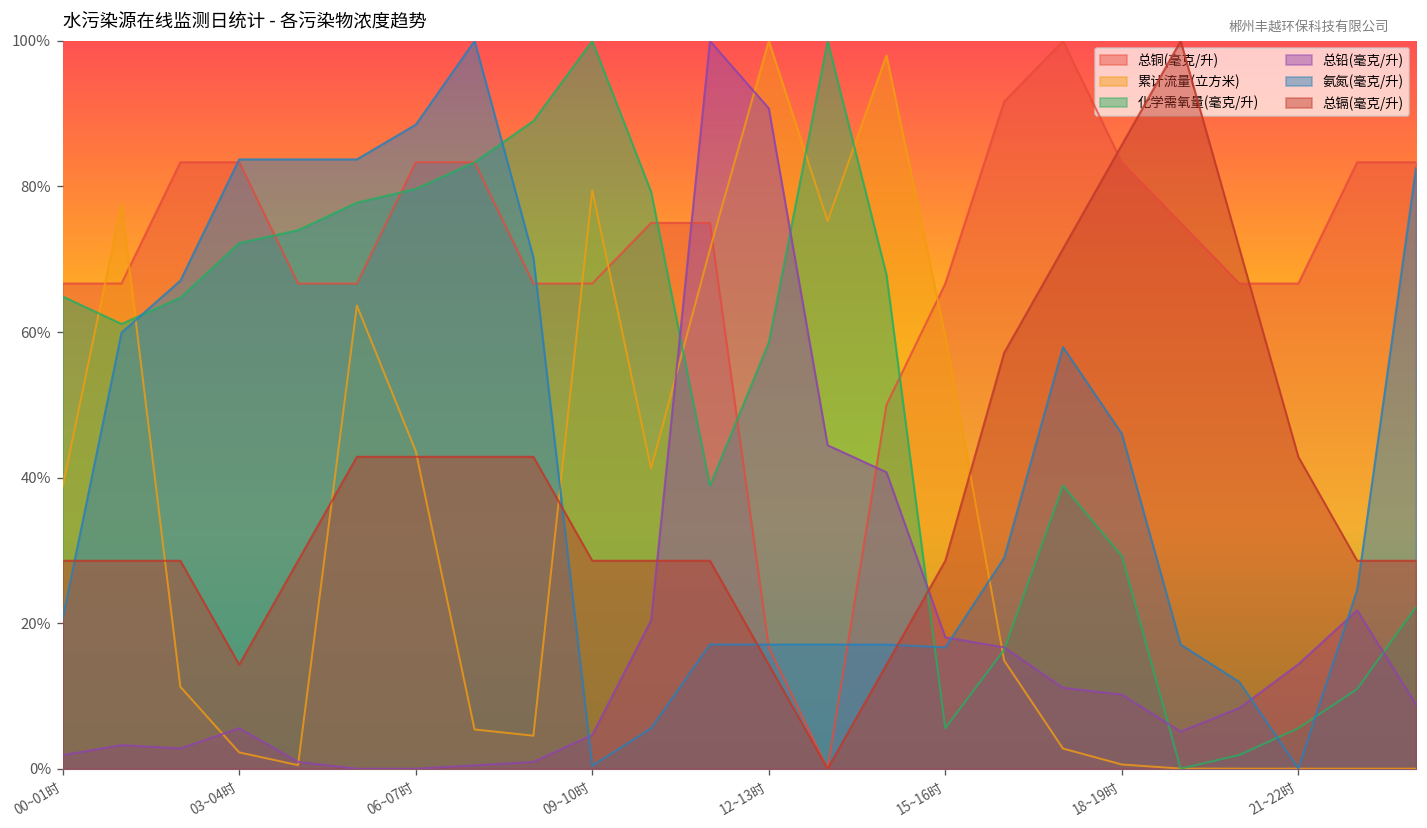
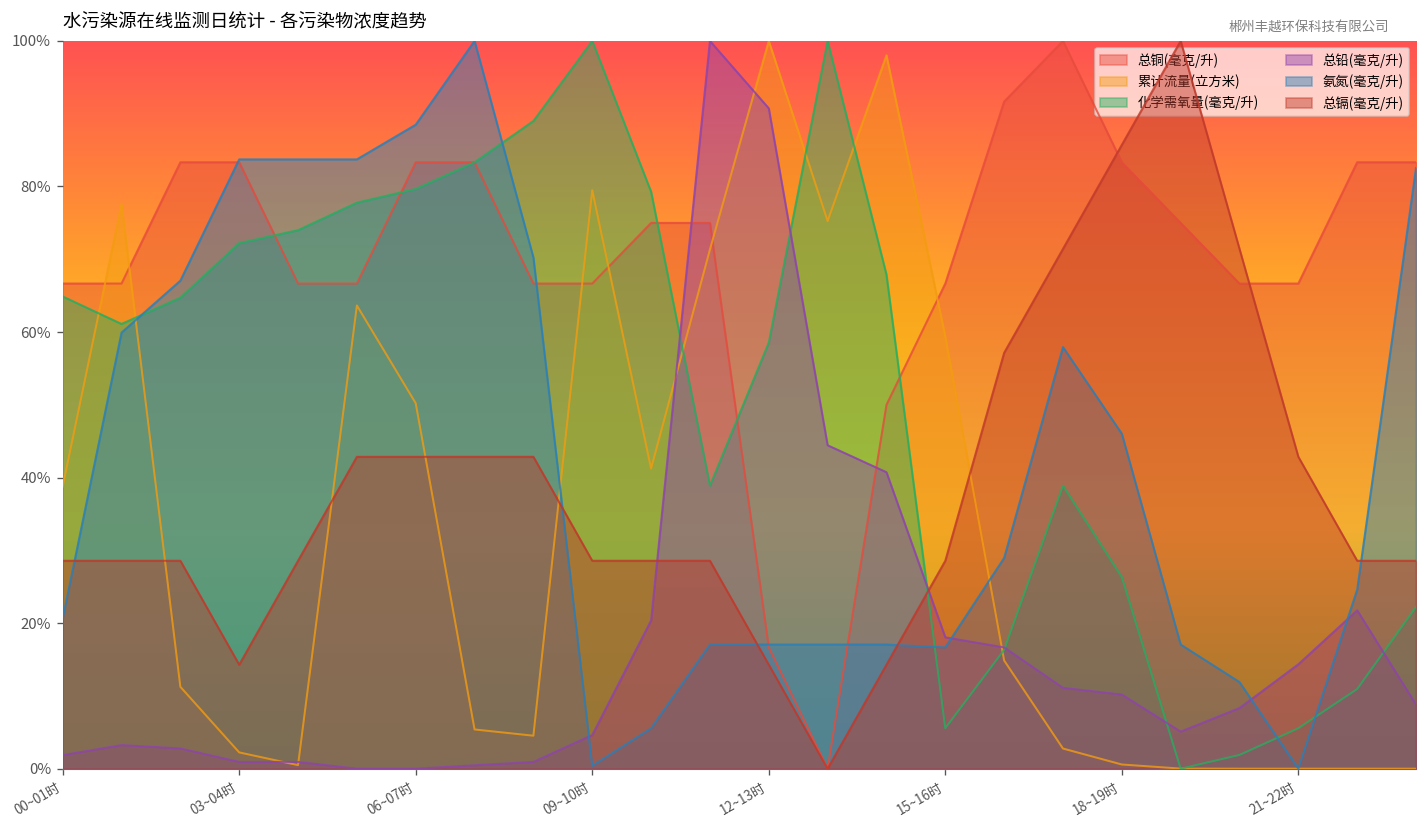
  {
    "累计流量(立方米)": {
      "00~01时": "39%",
      "03~04时": "2%",
-     "06~07时": "44%",
+     "06~07时": "50%",
      "09~10时": "79%",
      "12~13时": "100%",
      "15~16时": "59%",
      "18~19时": "1%"
    },
    "化学需氧量(毫克/升)": {
      "00~01时": "65%",
      "03~04时": "72%",
      "06~07时": "80%",
      "09~10时": "100%",
      "12~13时": "59%",
      "15~16时": "6%",
-     "18~19时": "29%",
+     "18~19时": "26%",
      "21~22时": "6%"
    },
    "总铅(毫克/升)": {
      "00~01时": "2%",
-     "03~04时": "6%",
+     "03~04时": "1%",
      "06~07时": "0%",
      "09~10时": "5%",
      "12~13时": "91%",
      "15~16时": "18%",
      "18~19时": "10%",
      "21~22时": "14%"
    },
    "氨氮(毫克/升)": {
      "00~01时": "21%",
      "06~07时": "88%",
      "09~10时": "0%",
      "15~16时": "17%",
      "18~19时": "46%"
    }
  }
